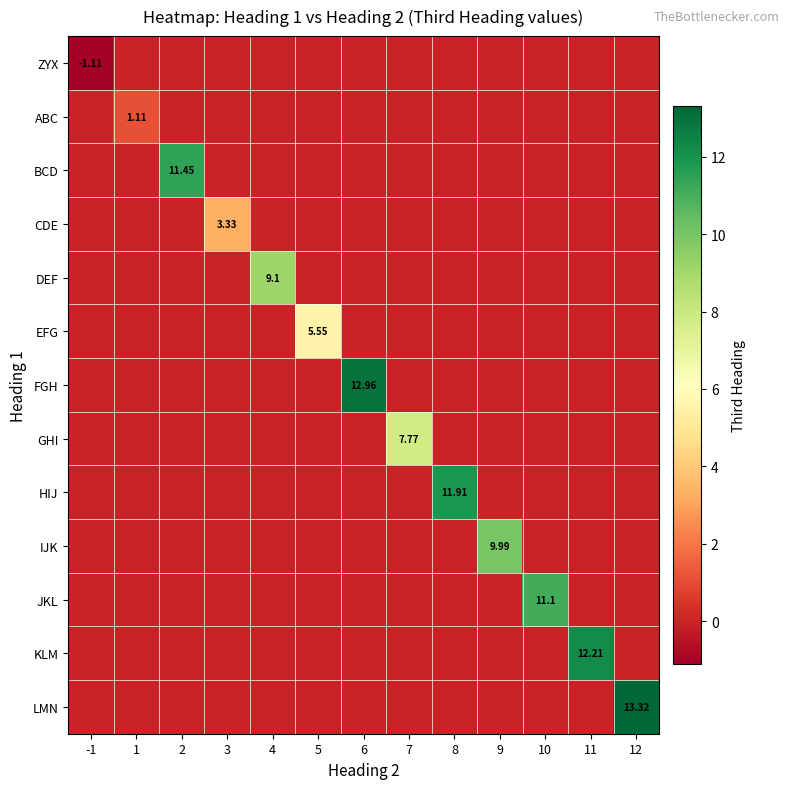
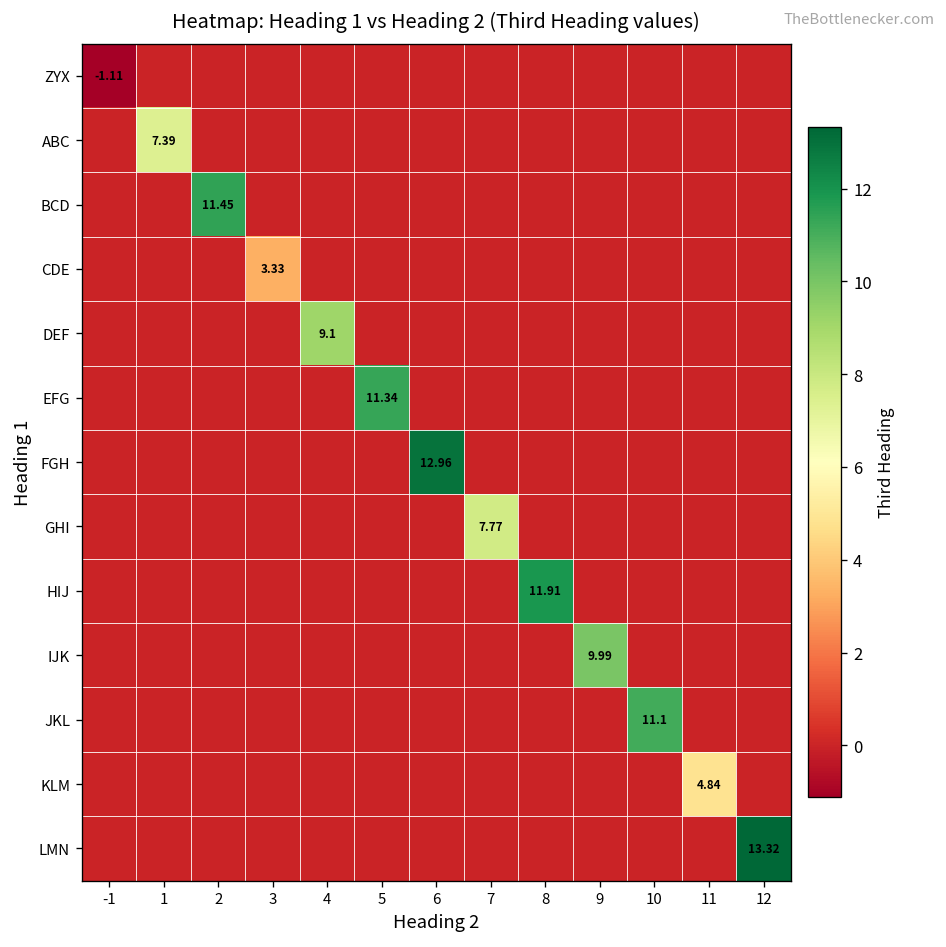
  {
    "ZYX": {
      "-1": -1.11
    },
    "ABC": {
-     "1": 1.11
+     "1": 7.39
    },
    "BCD": {
      "2": 11.45
    },
    "CDE": {
      "3": 3.33
    },
    "DEF": {
      "4": 9.1
    },
    "EFG": {
-     "5": 5.55
+     "5": 11.34
    },
    "FGH": {
      "6": 12.96
    },
    "GHI": {
      "7": 7.77
    },
    "HIJ": {
      "8": 11.91
    },
    "IJK": {
      "9": 9.99
    },
    "JKL": {
      "10": 11.1
    },
    "KLM": {
-     "11": 12.21
+     "11": 4.84
    },
    "LMN": {
      "12": 13.32
    }
  }
